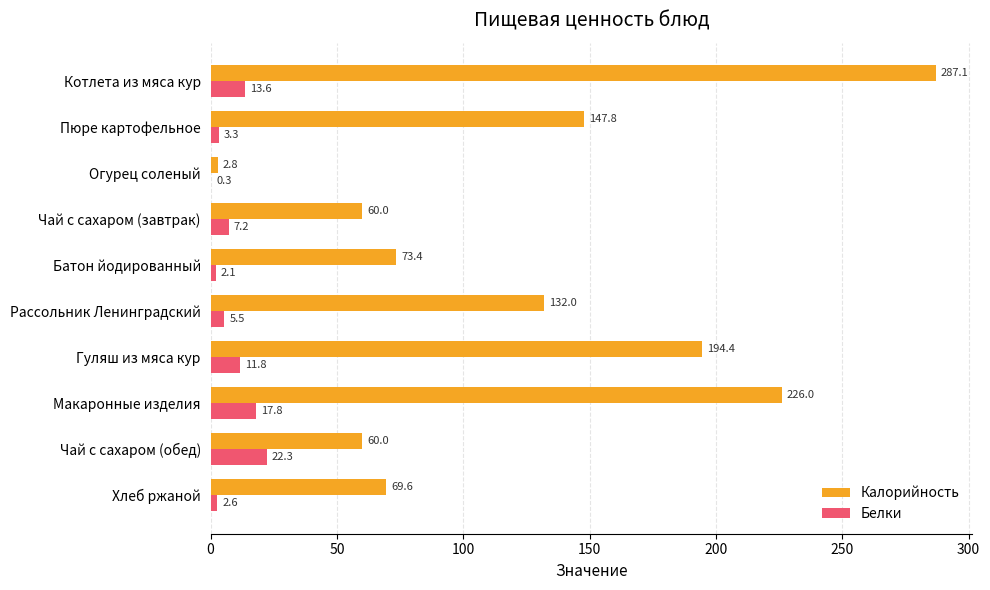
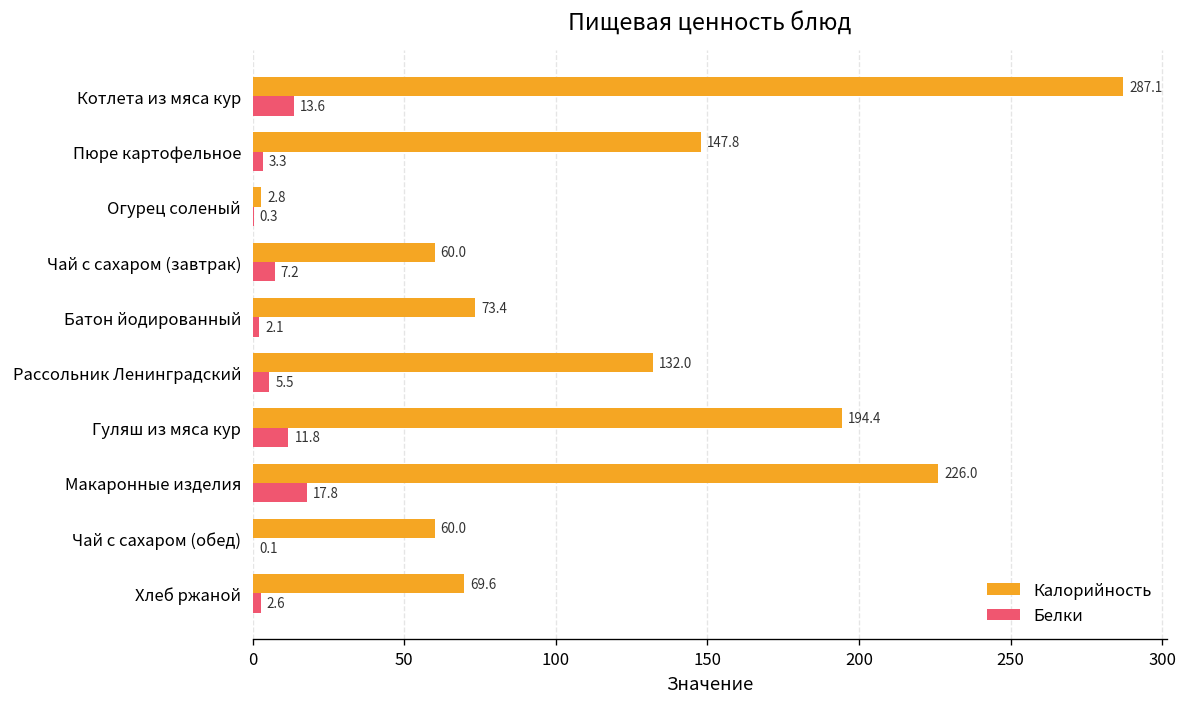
  {
    "Калорийность": {
      "Котлета из мяса кур": 287.1,
      "Пюре картофельное": 147.8,
      "Огурец соленый": 2.8,
      "Чай с сахаром (завтрак)": 60.0,
      "Батон йодированный": 73.4,
      "Рассольник Ленинградский": 132.0,
      "Гуляш из мяса кур": 194.4,
      "Макаронные изделия": 226.0,
      "Чай с сахаром (обед)": 60.0,
      "Хлеб ржаной": 69.6
    },
    "Белки": {
      "Котлета из мяса кур": 13.6,
      "Пюре картофельное": 3.3,
      "Огурец соленый": 0.3,
      "Чай с сахаром (завтрак)": 7.2,
      "Батон йодированный": 2.1,
      "Рассольник Ленинградский": 5.5,
      "Гуляш из мяса кур": 11.8,
      "Макаронные изделия": 17.8,
-     "Чай с сахаром (обед)": 22.3,
+     "Чай с сахаром (обед)": 0.1,
      "Хлеб ржаной": 2.6
    }
  }
